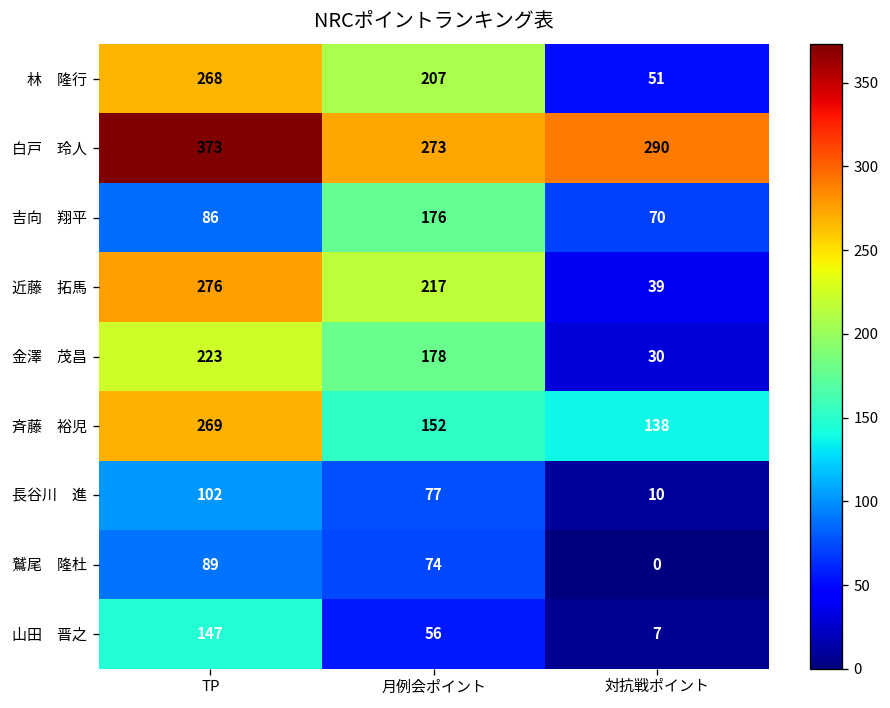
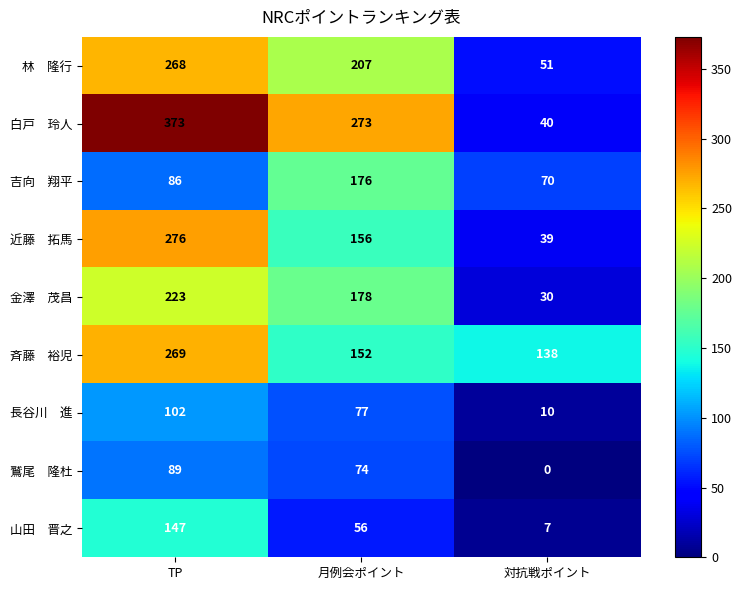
  {
    "林 隆行": {
      "TP": 268,
      "月例会ポイント": 207,
      "対抗戦ポイント": 51
    },
    "白戸 玲人": {
      "TP": 373,
      "月例会ポイント": 273,
-     "対抗戦ポイント": 290
+     "対抗戦ポイント": 40
    },
    "吉向 翔平": {
      "TP": 86,
      "月例会ポイント": 176,
      "対抗戦ポイント": 70
    },
    "近藤 拓馬": {
      "TP": 276,
-     "月例会ポイント": 217,
+     "月例会ポイント": 156,
      "対抗戦ポイント": 39
    },
    "金澤 茂昌": {
      "TP": 223,
      "月例会ポイント": 178,
      "対抗戦ポイント": 30
    },
    "斉藤 裕児": {
      "TP": 269,
      "月例会ポイント": 152,
      "対抗戦ポイント": 138
    },
    "長谷川 進": {
      "TP": 102,
      "月例会ポイント": 77,
      "対抗戦ポイント": 10
    },
    "鷲尾 隆杜": {
      "TP": 89,
      "月例会ポイント": 74,
      "対抗戦ポイント": 0
    },
    "山田 晋之": {
      "TP": 147,
      "月例会ポイント": 56,
      "対抗戦ポイント": 7
    }
  }
